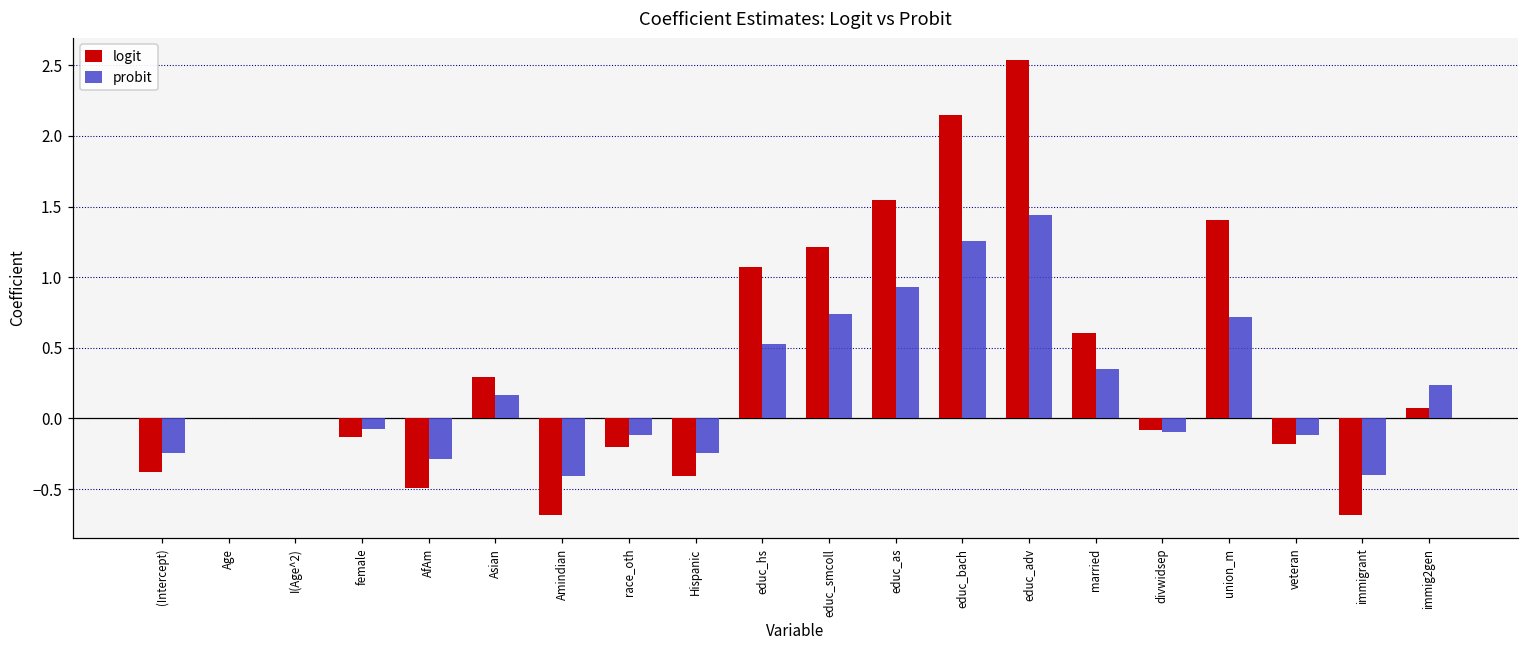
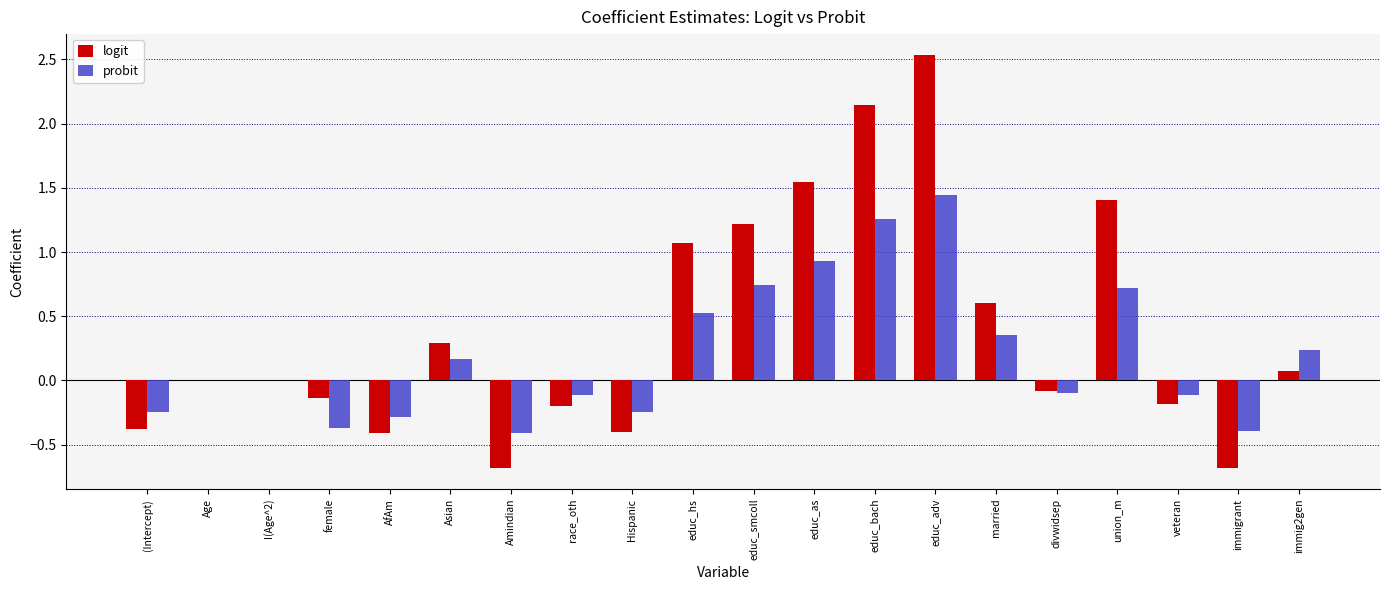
  {
    "logit": {
      "(Intercept)": -0.38,
      "female": -0.13,
-     "AfAm": -0.49,
+     "AfAm": -0.41,
      "Asian": 0.30,
      "Amindian": -0.69,
      "race_oth": -0.20,
      "Hispanic": -0.41,
      "educ_hs": 1.07,
      "educ_smcoll": 1.22,
      "educ_as": 1.54,
      "educ_bach": 2.15,
      "educ_adv": 2.54,
      "married": 0.60,
      "divwidsep": -0.08,
      "union_m": 1.41,
      "veteran": -0.18,
      "immigrant": -0.68,
      "immig2gen": 0.07
    },
    "probit": {
      "(Intercept)": -0.25,
-     "female": -0.07,
+     "female": -0.37,
      "AfAm": -0.29,
      "Asian": 0.17,
      "Amindian": -0.41,
      "race_oth": -0.12,
      "Hispanic": -0.24,
      "educ_hs": 0.52,
      "educ_smcoll": 0.74,
      "educ_as": 0.93,
      "educ_bach": 1.25,
      "educ_adv": 1.44,
      "married": 0.35,
      "divwidsep": -0.10,
      "union_m": 0.72,
      "veteran": -0.12,
      "immigrant": -0.40,
      "immig2gen": 0.24
    }
  }
